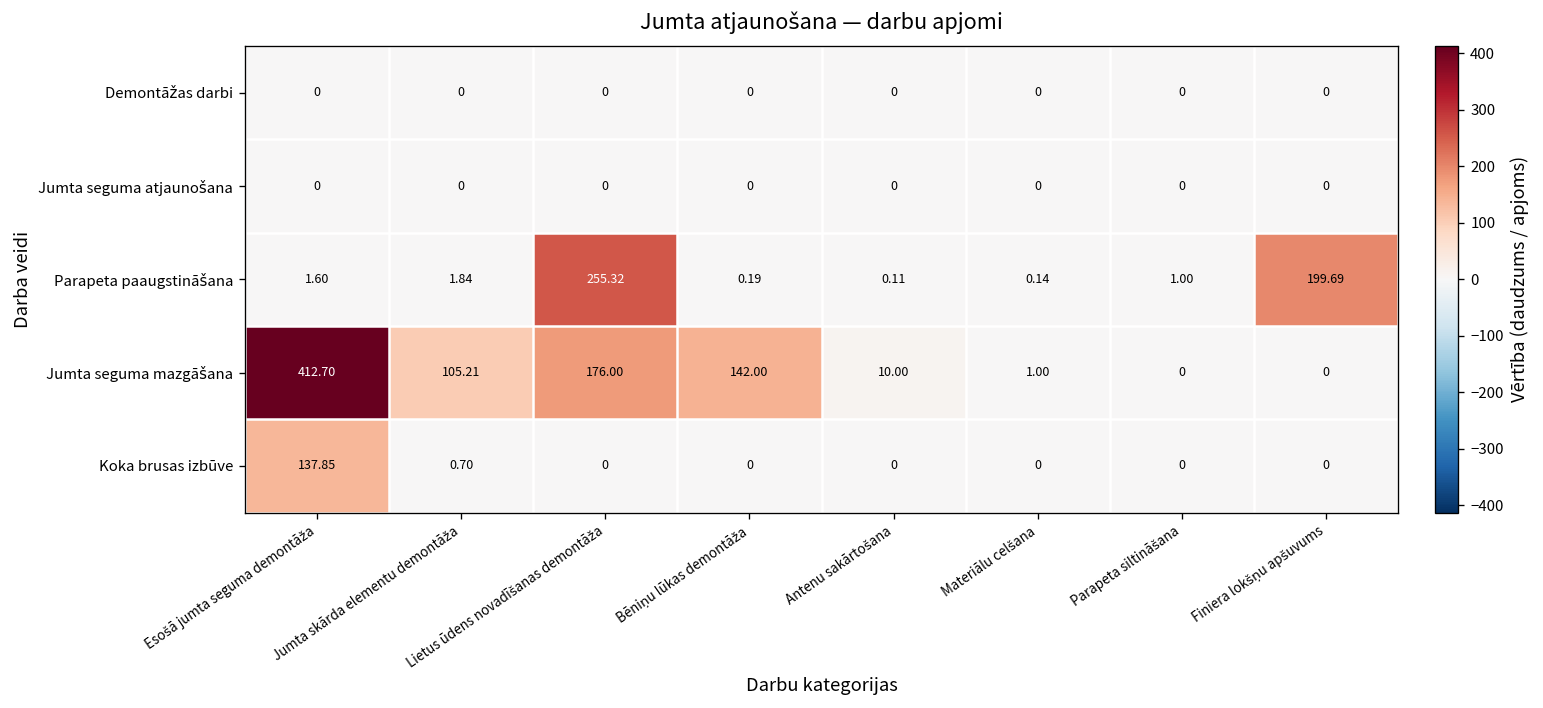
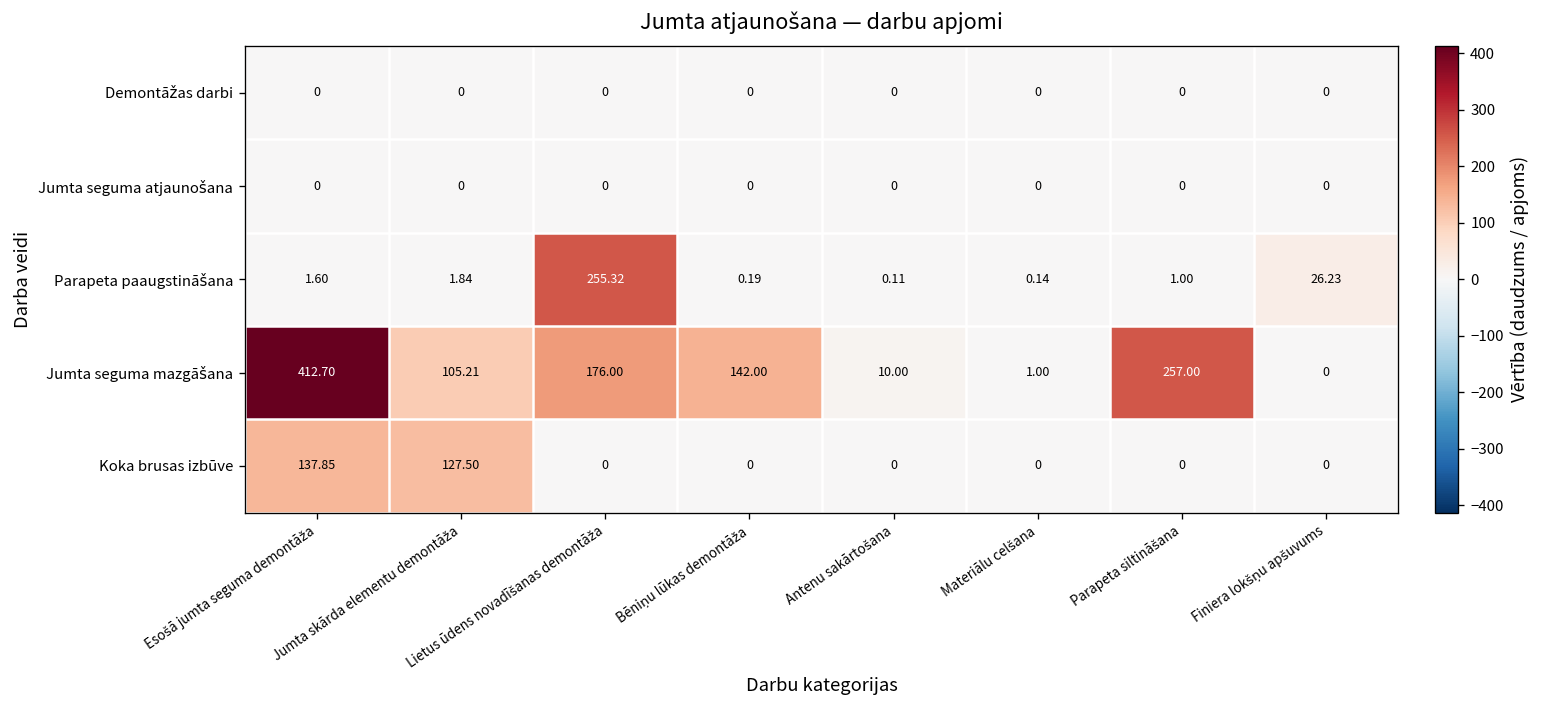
  {
    "Demontāžas darbi": {
      "Esošā jumta seguma demontāža": 0,
      "Jumta skārda elementu demontāža": 0,
      "Lietus ūdens novadīšanas demontāža": 0,
      "Bēniņu lūkas demontāža": 0,
      "Antenu sakārtošana": 0,
      "Materiālu celšana": 0,
      "Parapeta siltināšana": 0,
      "Finiera lokšņu apšuvums": 0
    },
    "Jumta seguma atjaunošana": {
      "Esošā jumta seguma demontāža": 0,
      "Jumta skārda elementu demontāža": 0,
      "Lietus ūdens novadīšanas demontāža": 0,
      "Bēniņu lūkas demontāža": 0,
      "Antenu sakārtošana": 0,
      "Materiālu celšana": 0,
      "Parapeta siltināšana": 0,
      "Finiera lokšņu apšuvums": 0
    },
    "Parapeta paaugstināšana": {
      "Esošā jumta seguma demontāža": 1.60,
      "Jumta skārda elementu demontāža": 1.84,
      "Lietus ūdens novadīšanas demontāža": 255.32,
      "Bēniņu lūkas demontāža": 0.19,
      "Antenu sakārtošana": 0.11,
      "Materiālu celšana": 0.14,
      "Parapeta siltināšana": 1.00,
-     "Finiera lokšņu apšuvums": 199.69
+     "Finiera lokšņu apšuvums": 26.23
    },
    "Jumta seguma mazgāšana": {
      "Esošā jumta seguma demontāža": 412.70,
      "Jumta skārda elementu demontāža": 105.21,
      "Lietus ūdens novadīšanas demontāža": 176.00,
      "Bēniņu lūkas demontāža": 142.00,
      "Antenu sakārtošana": 10.00,
      "Materiālu celšana": 1.00,
-     "Parapeta siltināšana": 0,
+     "Parapeta siltināšana": 257.00,
      "Finiera lokšņu apšuvums": 0
    },
    "Koka brusas izbūve": {
      "Esošā jumta seguma demontāža": 137.85,
-     "Jumta skārda elementu demontāža": 0.70,
+     "Jumta skārda elementu demontāža": 127.50,
      "Lietus ūdens novadīšanas demontāža": 0,
      "Bēniņu lūkas demontāža": 0,
      "Antenu sakārtošana": 0,
      "Materiālu celšana": 0,
      "Parapeta siltināšana": 0,
      "Finiera lokšņu apšuvums": 0
    }
  }
